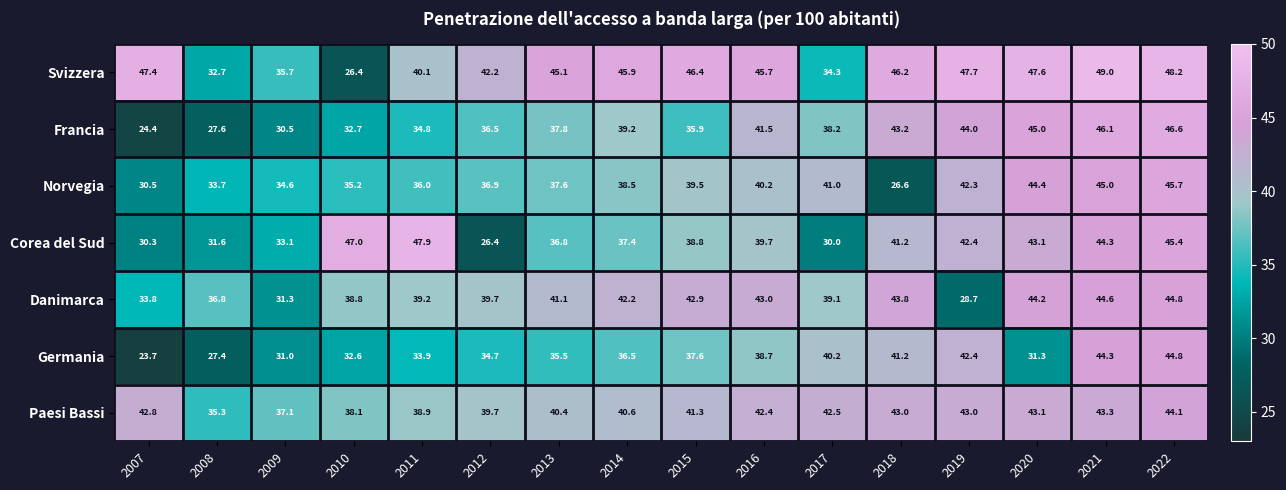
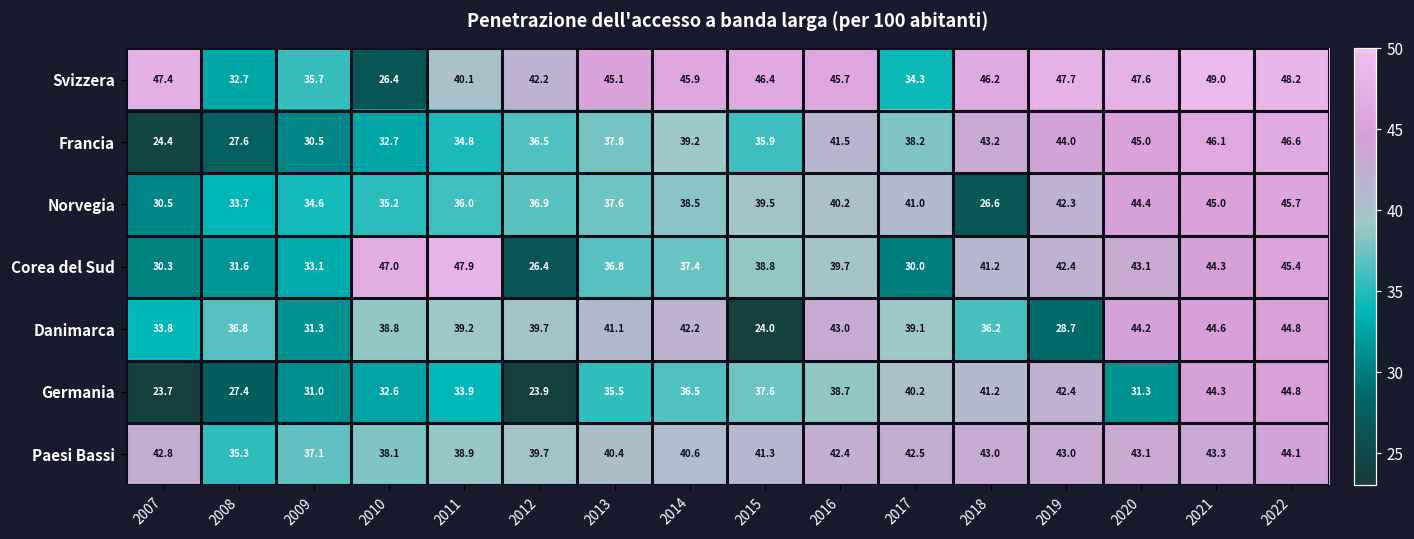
  {
    "Svizzera": {
      "2007": 47.4,
      "2008": 32.7,
      "2009": 35.7,
      "2010": 26.4,
      "2011": 40.1,
      "2012": 42.2,
      "2013": 45.1,
      "2014": 45.9,
      "2015": 46.4,
      "2016": 45.7,
      "2017": 34.3,
      "2018": 46.2,
      "2019": 47.7,
      "2020": 47.6,
      "2021": 49.0,
      "2022": 48.2
    },
    "Francia": {
      "2007": 24.4,
      "2008": 27.6,
      "2009": 30.5,
      "2010": 32.7,
      "2011": 34.8,
      "2012": 36.5,
      "2013": 37.8,
      "2014": 39.2,
      "2015": 35.9,
      "2016": 41.5,
      "2017": 38.2,
      "2018": 43.2,
      "2019": 44.0,
      "2020": 45.0,
      "2021": 46.1,
      "2022": 46.6
    },
    "Norvegia": {
      "2007": 30.5,
      "2008": 33.7,
      "2009": 34.6,
      "2010": 35.2,
      "2011": 36.0,
      "2012": 36.9,
      "2013": 37.6,
      "2014": 38.5,
      "2015": 39.5,
      "2016": 40.2,
      "2017": 41.0,
      "2018": 26.6,
      "2019": 42.3,
      "2020": 44.4,
      "2021": 45.0,
      "2022": 45.7
    },
    "Corea del Sud": {
      "2007": 30.3,
      "2008": 31.6,
      "2009": 33.1,
      "2010": 47.0,
      "2011": 47.9,
      "2012": 26.4,
      "2013": 36.8,
      "2014": 37.4,
      "2015": 38.8,
      "2016": 39.7,
      "2017": 30.0,
      "2018": 41.2,
      "2019": 42.4,
      "2020": 43.1,
      "2021": 44.3,
      "2022": 45.4
    },
    "Danimarca": {
      "2007": 33.8,
      "2008": 36.8,
      "2009": 31.3,
      "2010": 38.8,
      "2011": 39.2,
      "2012": 39.7,
      "2013": 41.1,
      "2014": 42.2,
-     "2015": 42.9,
+     "2015": 24.0,
      "2016": 43.0,
      "2017": 39.1,
-     "2018": 43.8,
+     "2018": 36.2,
      "2019": 28.7,
      "2020": 44.2,
      "2021": 44.6,
      "2022": 44.8
    },
    "Germania": {
      "2007": 23.7,
      "2008": 27.4,
      "2009": 31.0,
      "2010": 32.6,
      "2011": 33.9,
-     "2012": 34.7,
+     "2012": 23.9,
      "2013": 35.5,
      "2014": 36.5,
      "2015": 37.6,
      "2016": 38.7,
      "2017": 40.2,
      "2018": 41.2,
      "2019": 42.4,
      "2020": 31.3,
      "2021": 44.3,
      "2022": 44.8
    },
    "Paesi Bassi": {
      "2007": 42.8,
      "2008": 35.3,
      "2009": 37.1,
      "2010": 38.1,
      "2011": 38.9,
      "2012": 39.7,
      "2013": 40.4,
      "2014": 40.6,
      "2015": 41.3,
      "2016": 42.4,
      "2017": 42.5,
      "2018": 43.0,
      "2019": 43.0,
      "2020": 43.1,
      "2021": 43.3,
      "2022": 44.1
    }
  }
